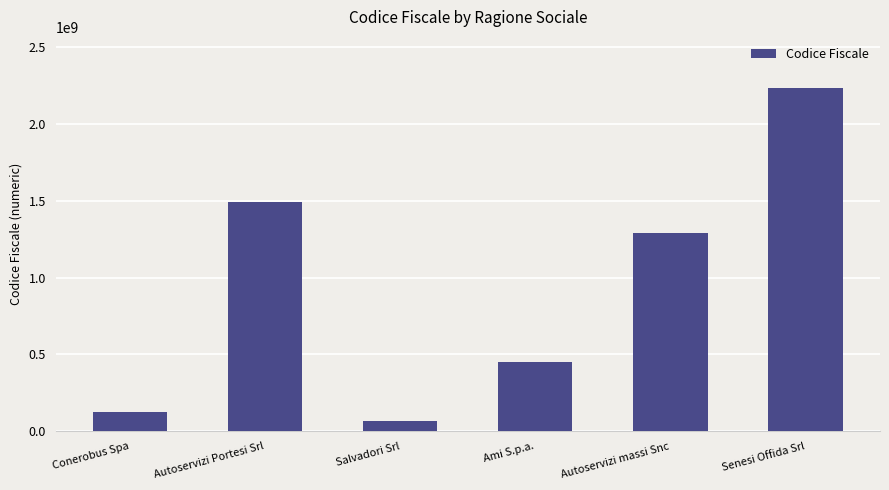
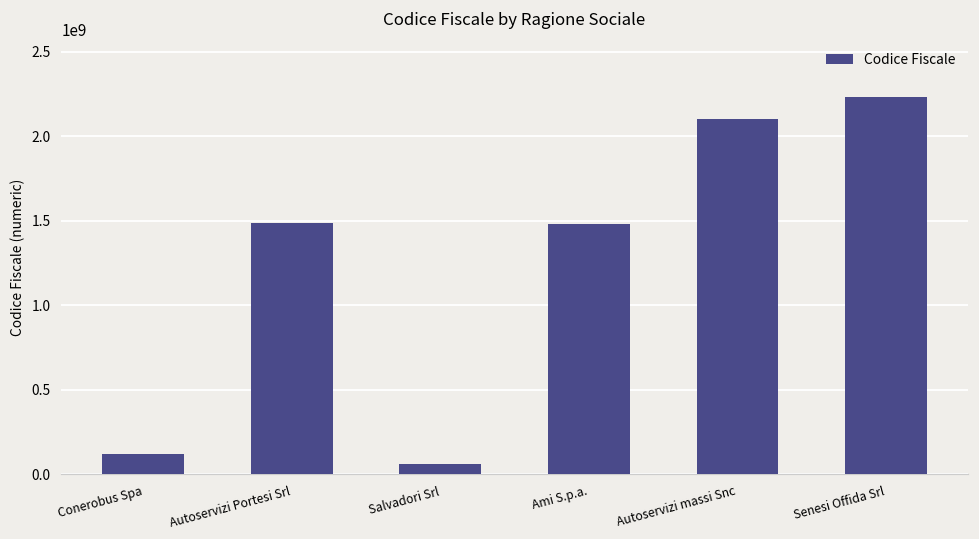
  {
    "Conerobus Spa": 120000000,
    "Autoservizi Portesi Srl": 1490000000,
    "Salvadori Srl": 60000000,
-   "Ami S.p.a.": 450000000,
-   "Autoservizi massi Snc": 1290000000,
+   "Ami S.p.a.": 1480000000,
+   "Autoservizi massi Snc": 2110000000,
    "Senesi Offida Srl": 2230000000
  }
